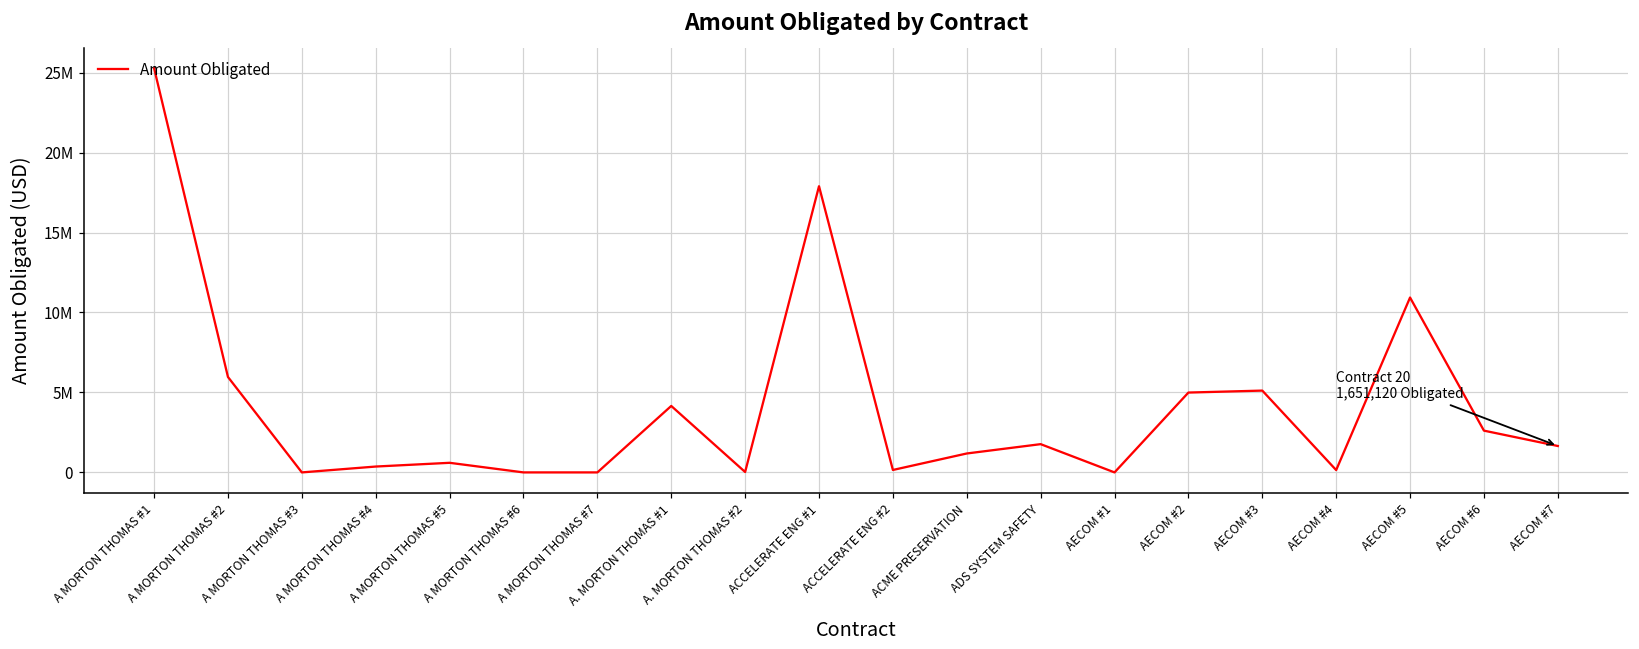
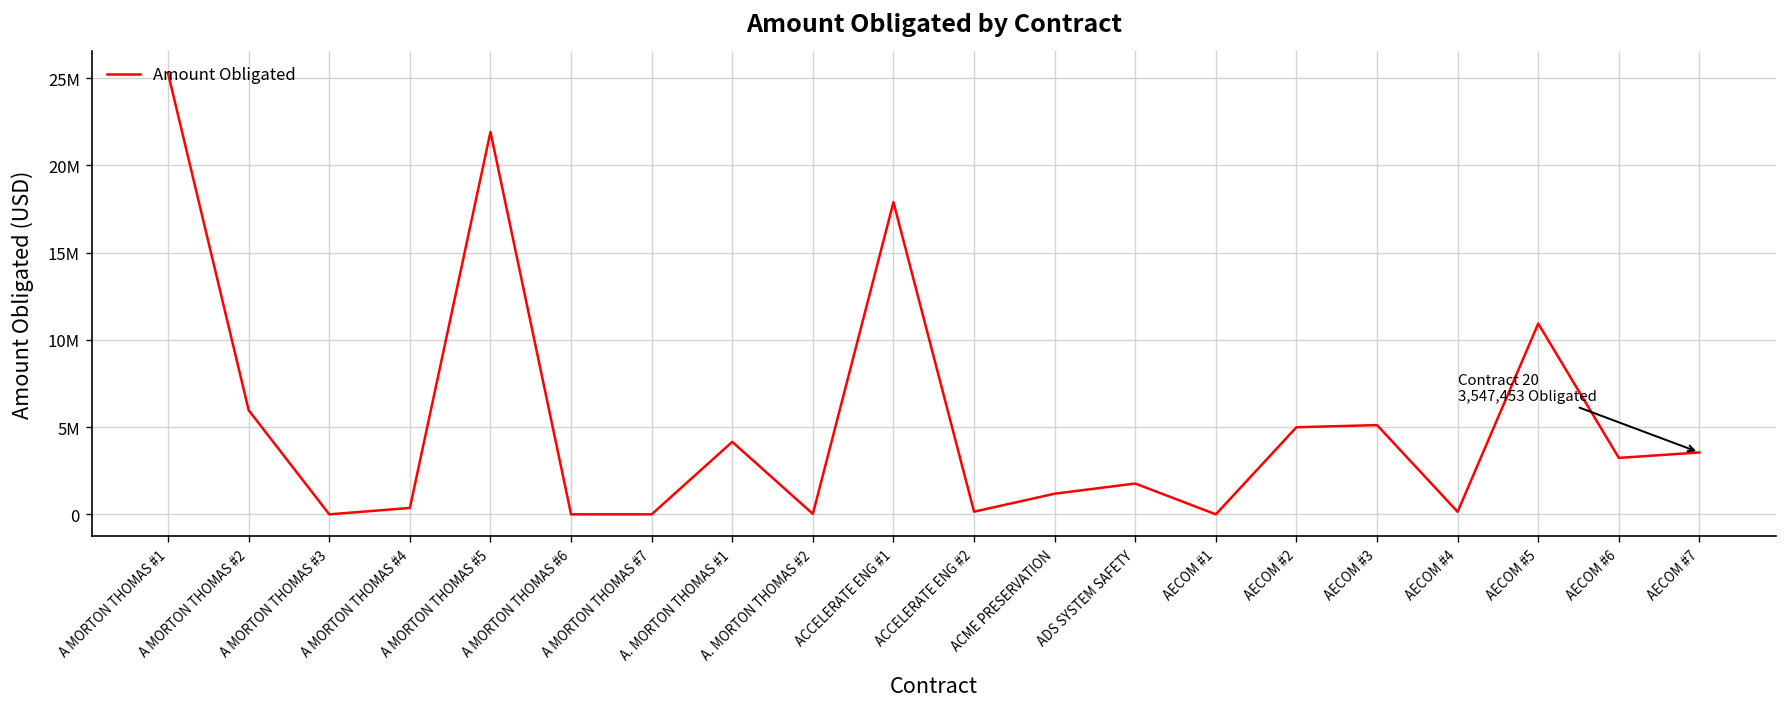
  {
-   "A MORTON THOMAS #5": "600000",
-   "AECOM #6": "2600000",
-   "AECOM #7": "1,651,120"
+   "A MORTON THOMAS #5": "21900000",
+   "AECOM #6": "3200000",
+   "AECOM #7": "3,547,453"
  }
